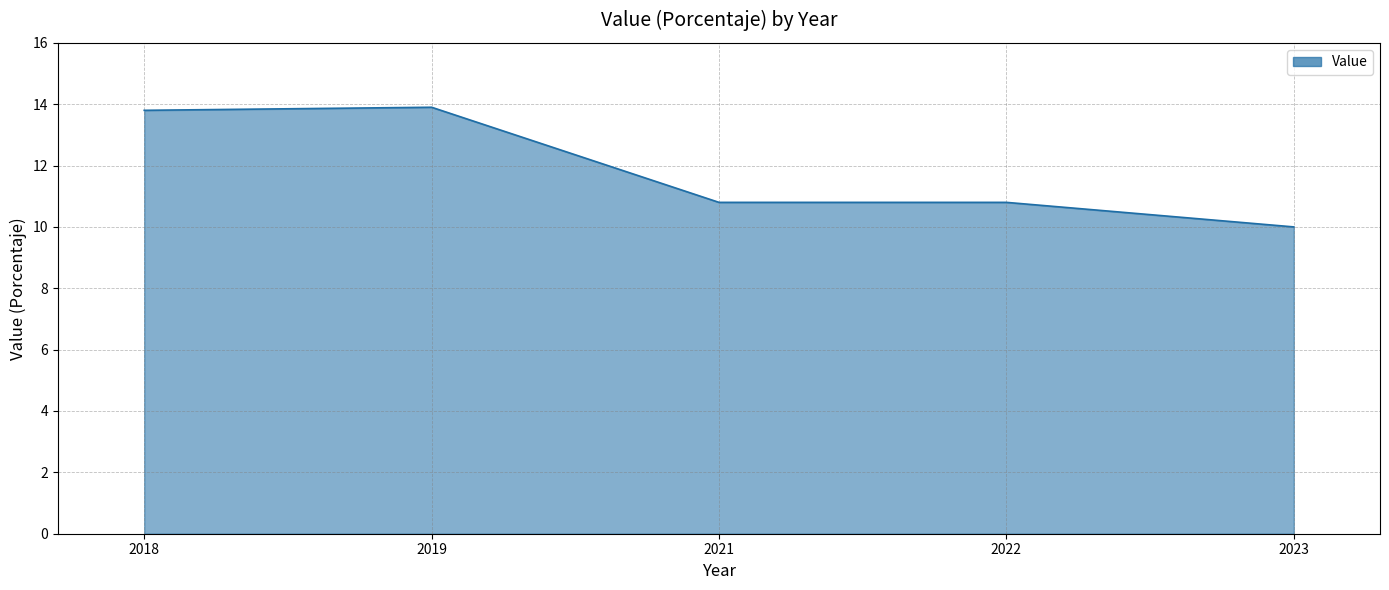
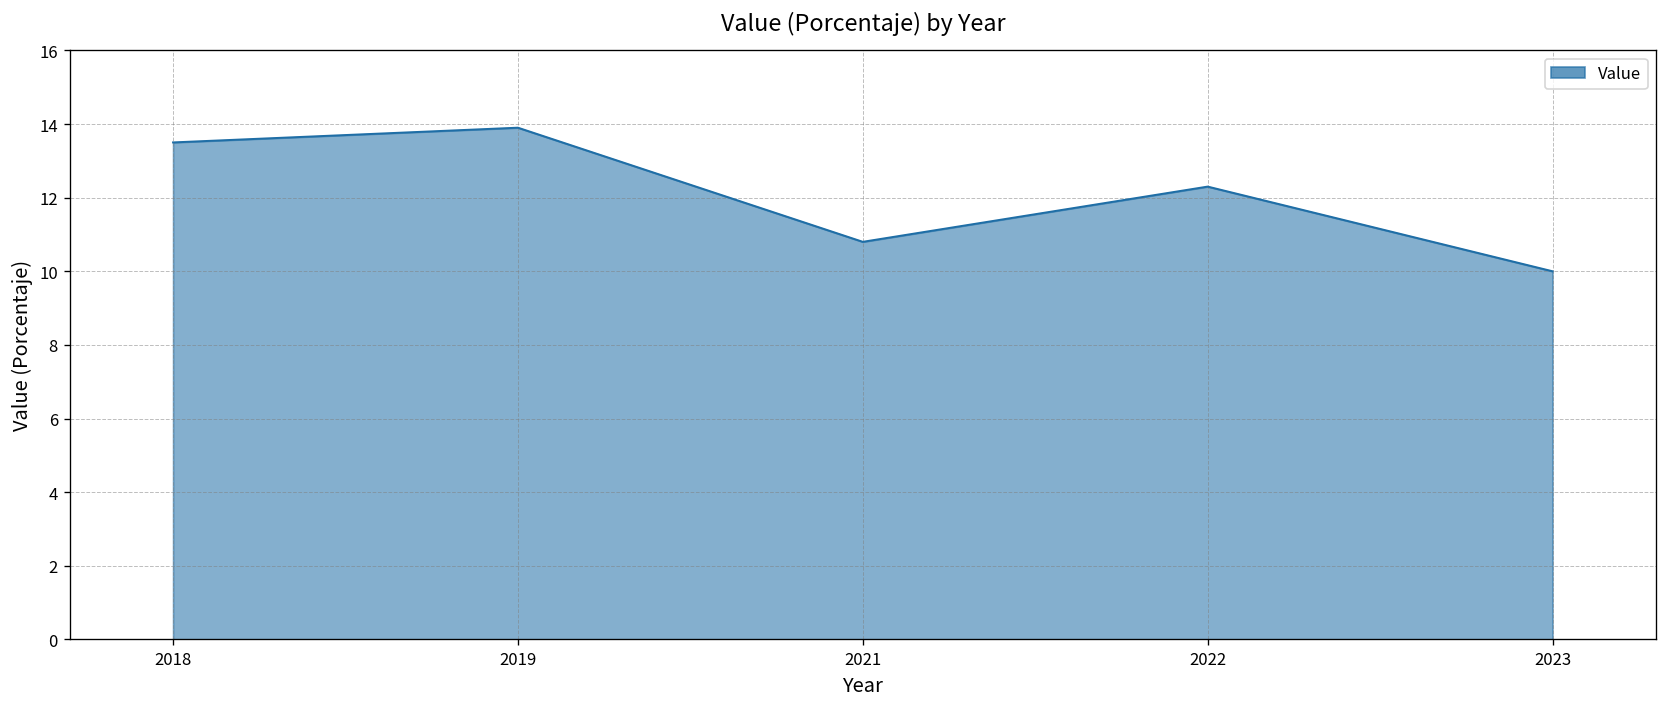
  {
-   "2018": 13.8,
+   "2018": 13.5,
    "2019": 13.9,
    "2021": 10.8,
-   "2022": 10.8,
+   "2022": 12.3,
    "2023": 10.0
  }
